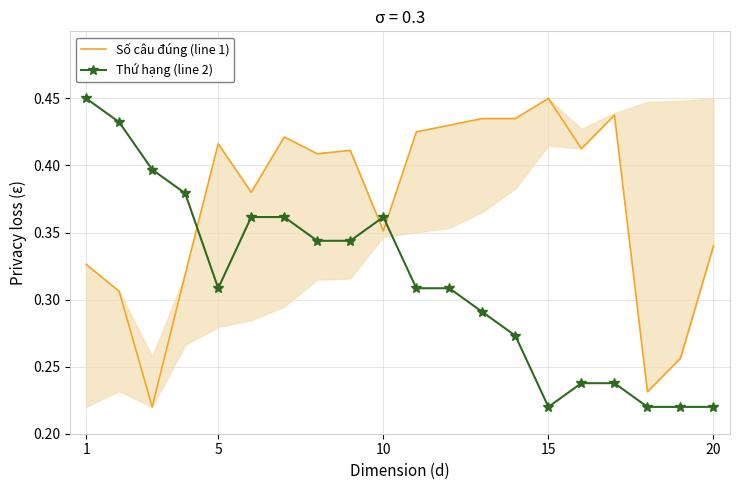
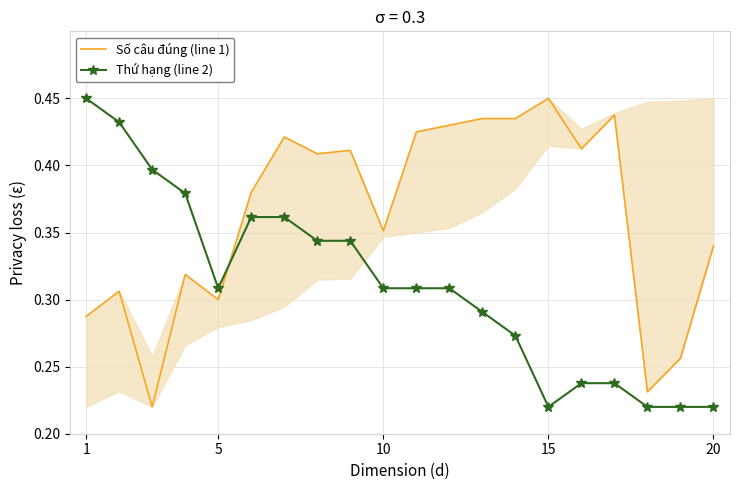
  {
    "Số câu đúng (line 1)": {
-     "1": 0.326,
-     "5": 0.416,
+     "1": 0.288,
+     "5": 0.300,
      "20": 0.340
    },
    "Thứ hạng (line 2)": {
      "1": 0.450,
      "5": 0.308,
-     "10": 0.362,
+     "10": 0.308,
      "15": 0.220,
      "20": 0.220
    }
  }
